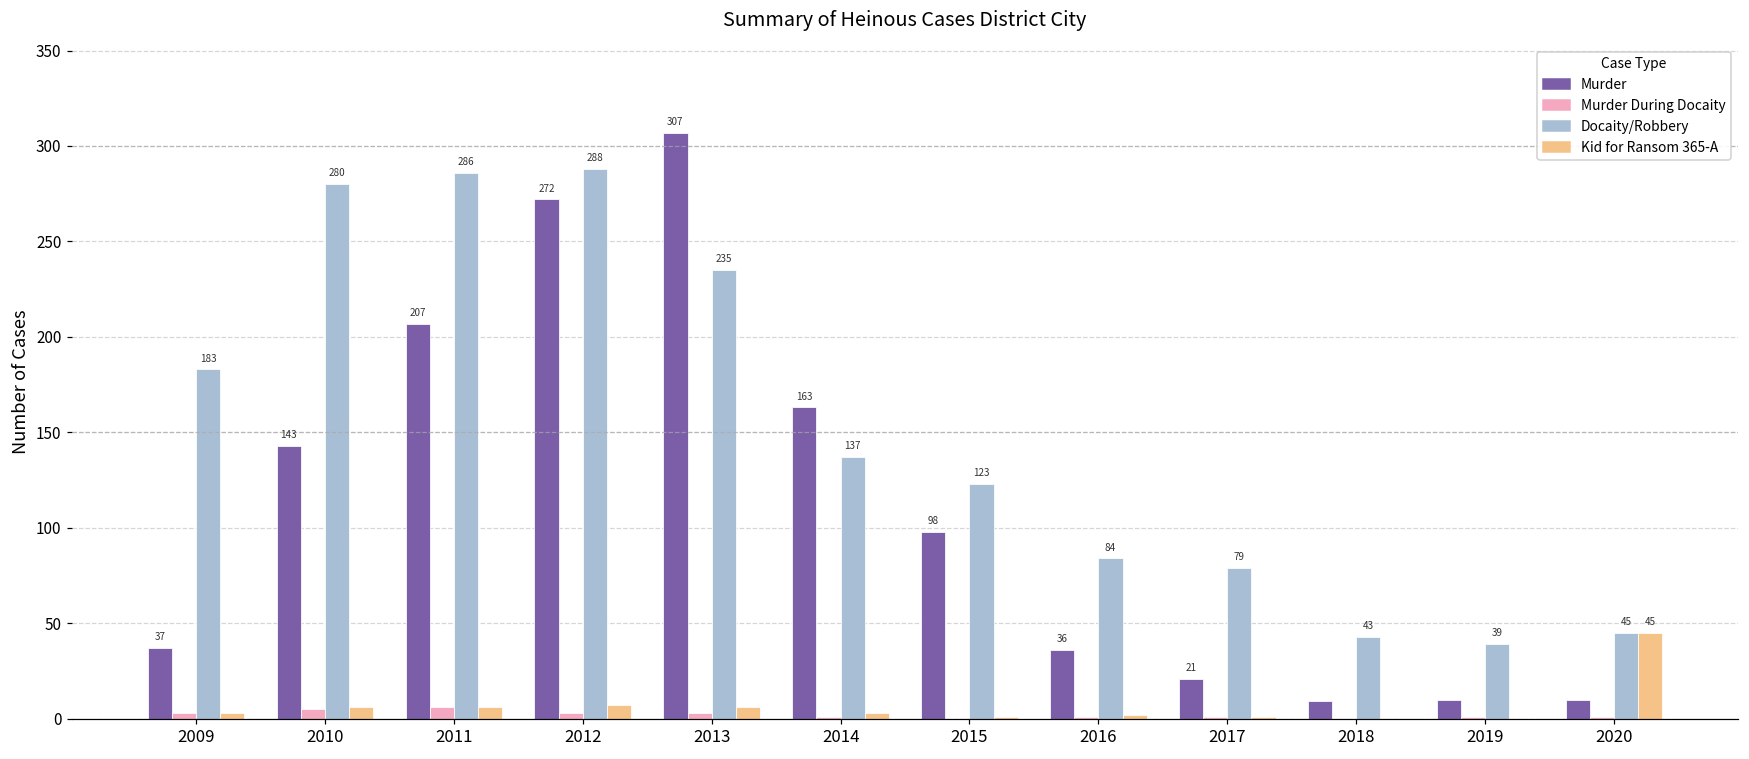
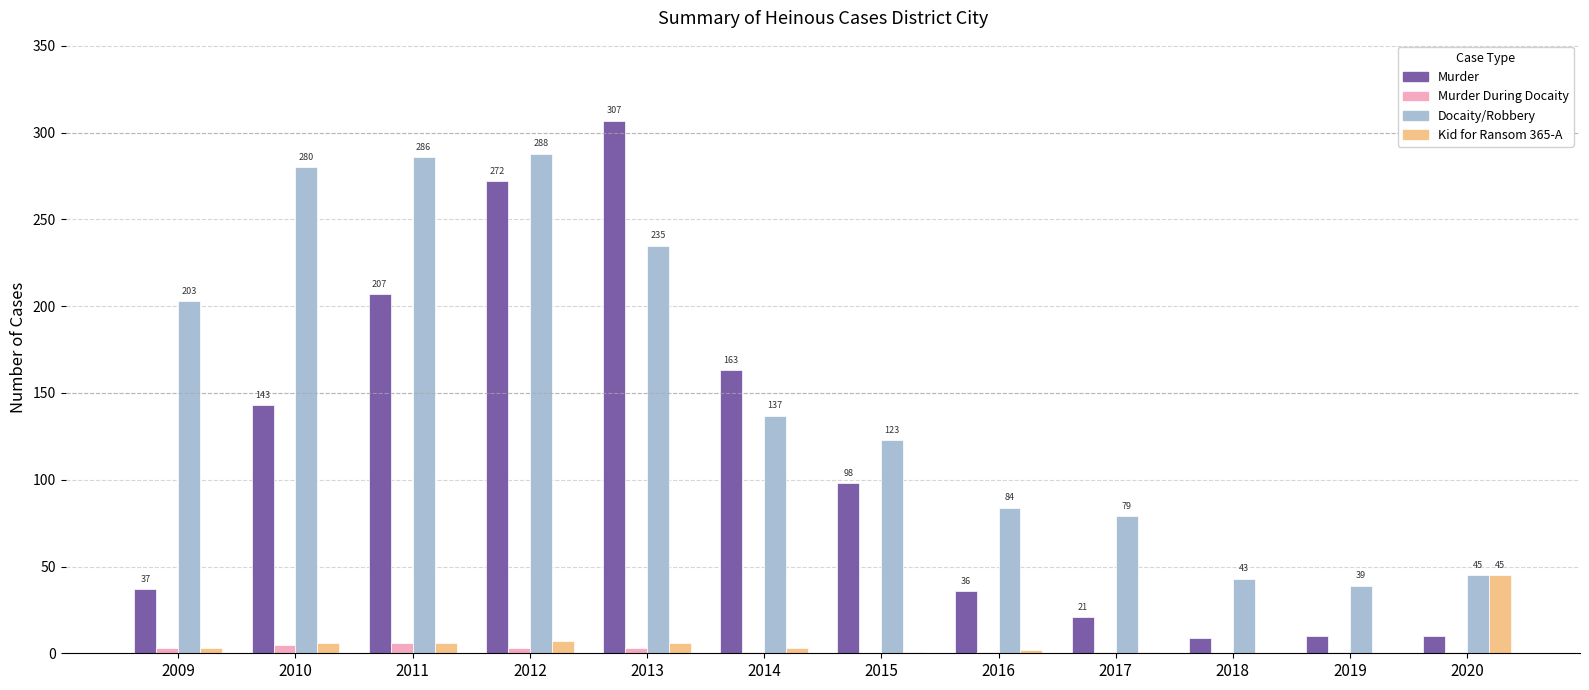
  {
    "Murder": {
      "2009": 37,
      "2010": 143,
      "2011": 207,
      "2012": 272,
      "2013": 307,
      "2014": 163,
      "2015": 98,
      "2016": 36,
      "2017": 21
    },
    "Murder During Docaity": {
      "2009": 3,
      "2010": 5,
      "2011": 6,
      "2012": 3,
      "2013": 3,
      "2015": 0,
      "2018": 0
    },
    "Docaity/Robbery": {
-     "2009": 183,
+     "2009": 203,
      "2010": 280,
      "2011": 286,
      "2012": 288,
      "2013": 235,
      "2014": 137,
      "2015": 123,
      "2016": 84,
      "2017": 79,
      "2018": 43,
      "2019": 39,
      "2020": 45
    },
    "Kid for Ransom 365-A": {
      "2020": 45
    }
  }
